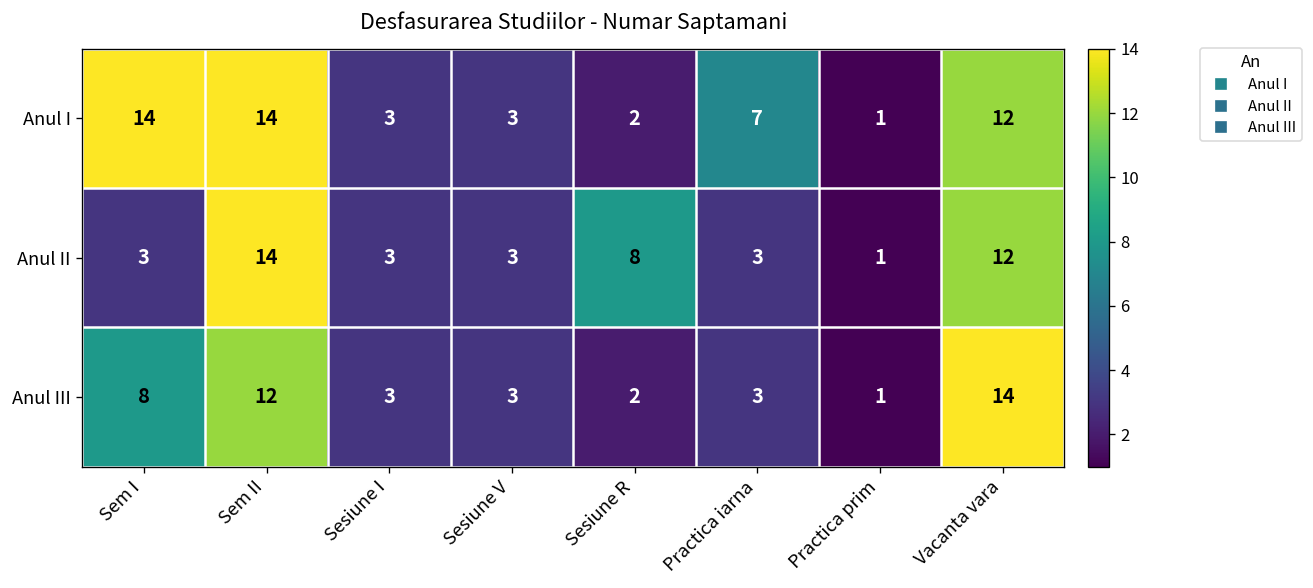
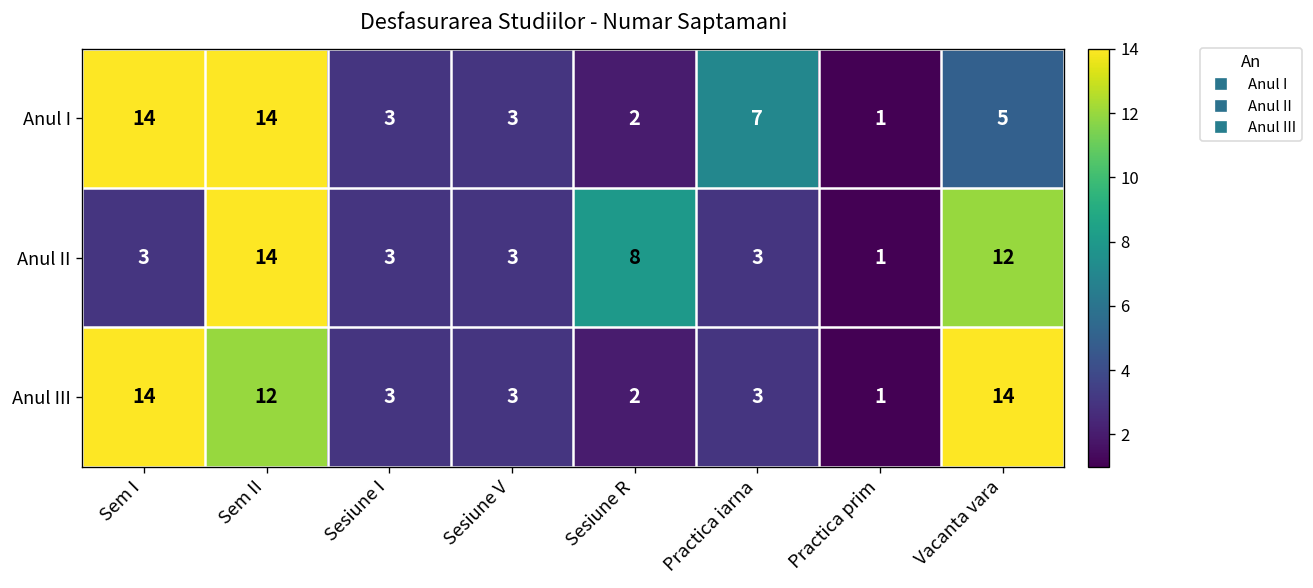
  {
    "Anul I": {
      "Sem I": 14,
      "Sem II": 14,
      "Sesiune I": 3,
      "Sesiune V": 3,
      "Sesiune R": 2,
      "Practica iarna": 7,
      "Practica prim": 1,
-     "Vacanta vara": 12
+     "Vacanta vara": 5
    },
    "Anul II": {
      "Sem I": 3,
      "Sem II": 14,
      "Sesiune I": 3,
      "Sesiune V": 3,
      "Sesiune R": 8,
      "Practica iarna": 3,
      "Practica prim": 1,
      "Vacanta vara": 12
    },
    "Anul III": {
-     "Sem I": 8,
+     "Sem I": 14,
      "Sem II": 12,
      "Sesiune I": 3,
      "Sesiune V": 3,
      "Sesiune R": 2,
      "Practica iarna": 3,
      "Practica prim": 1,
      "Vacanta vara": 14
    }
  }
